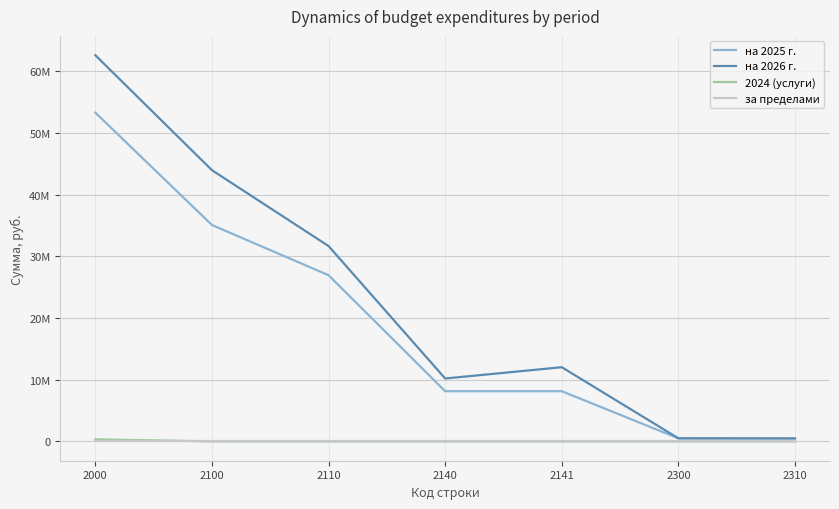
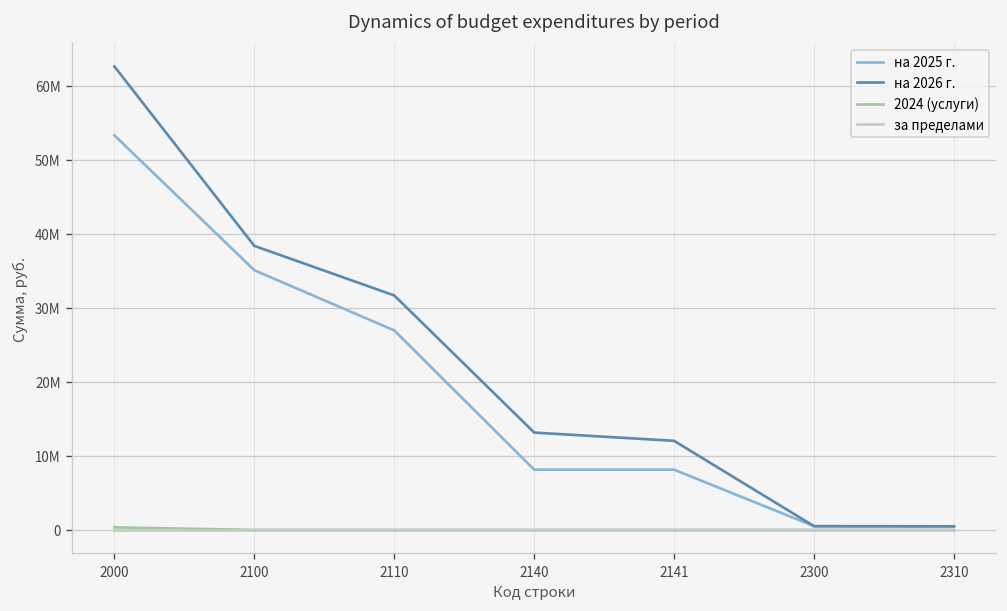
  {
    "на 2026 г.": {
      "2000": 63000000,
-     "2100": 44000000,
+     "2100": 38000000,
      "2110": 32000000,
-     "2140": 10000000,
+     "2140": 13000000,
      "2141": 12000000
    }
  }
